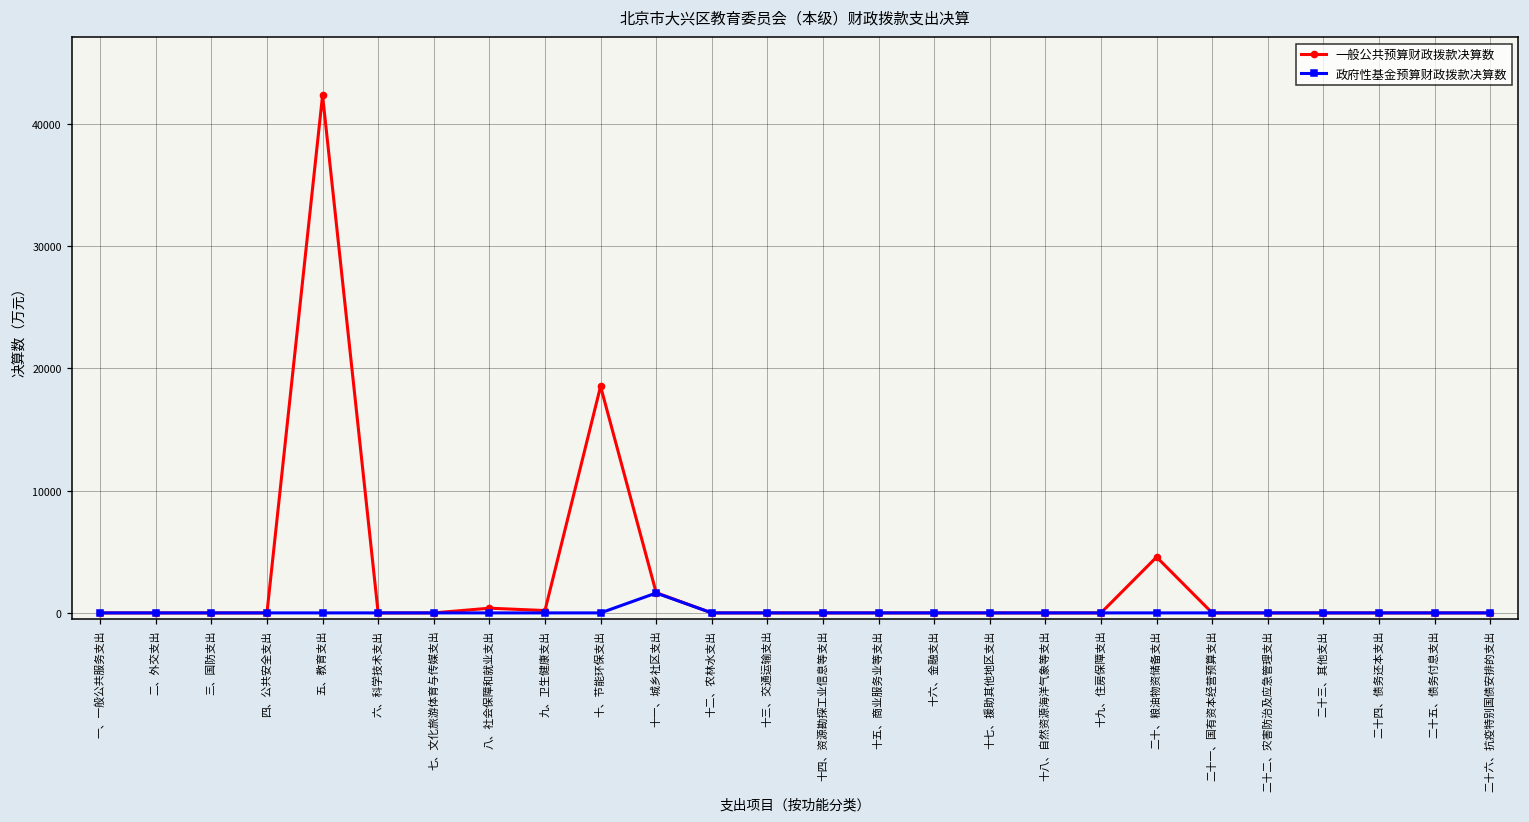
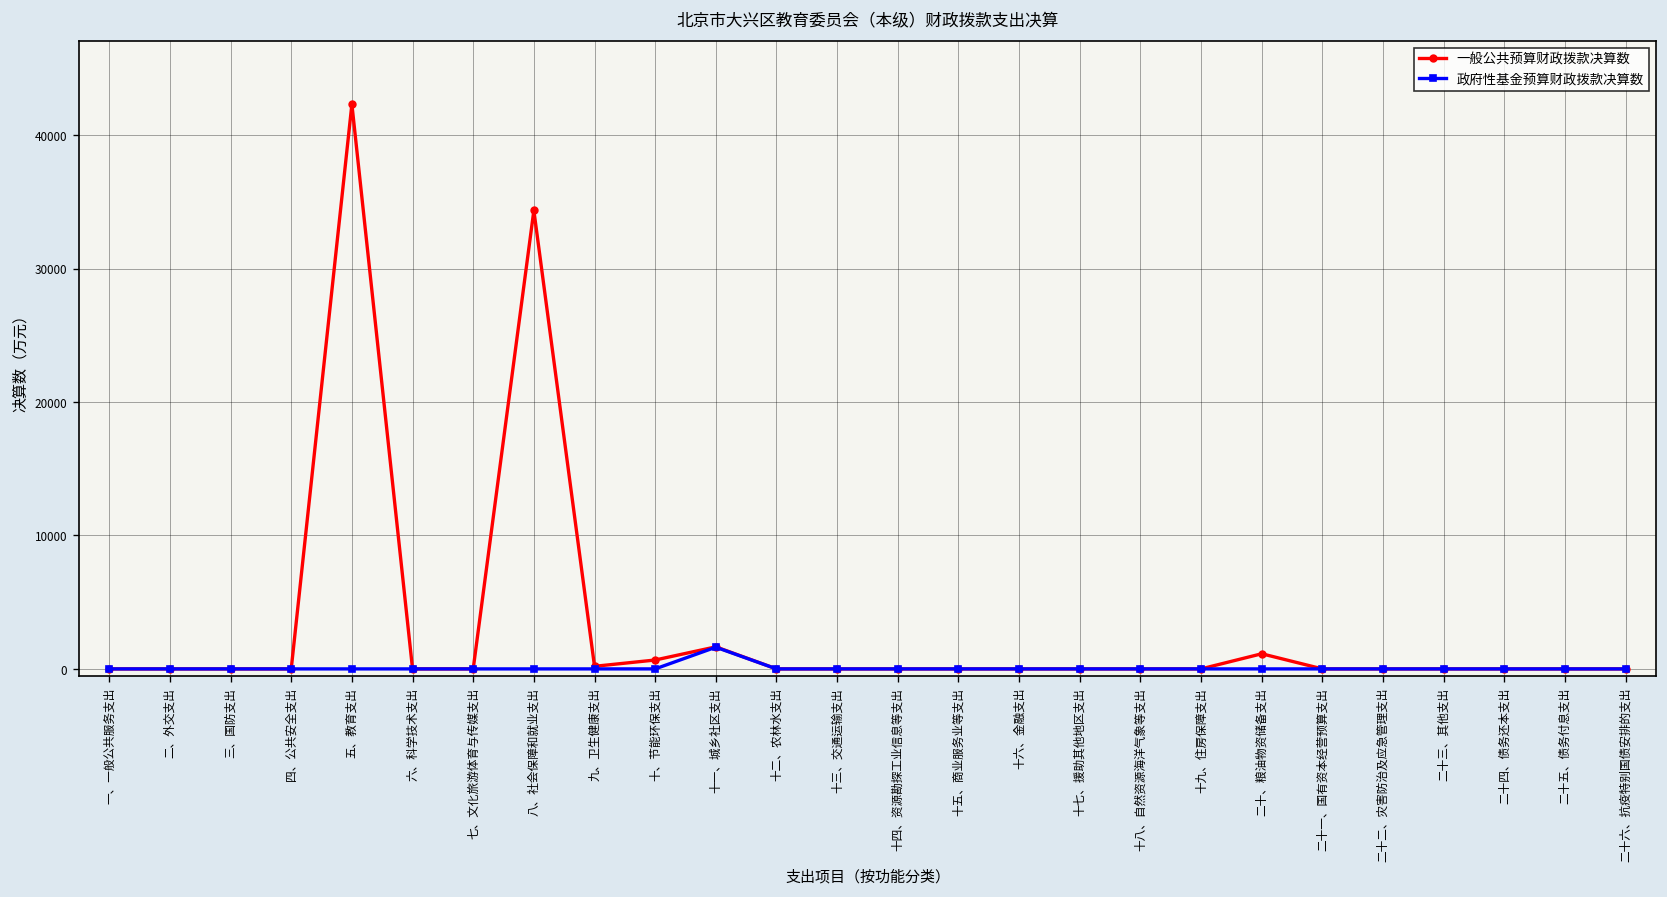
  {
    "一般公共预算财政拨款决算数": {
      "五、教育支出": 42300,
-     "八、社会保障和就业支出": 400,
-     "十、节能环保支出": 18500,
-     "二十、粮油物资储备支出": 4600
+     "八、社会保障和就业支出": 34400,
+     "十、节能环保支出": 700,
+     "二十、粮油物资储备支出": 1100
    },
    "政府性基金预算财政拨款决算数": {
      "五、教育支出": 0,
      "八、社会保障和就业支出": 0,
      "十、节能环保支出": 0,
      "二十、粮油物资储备支出": 0
    }
  }
